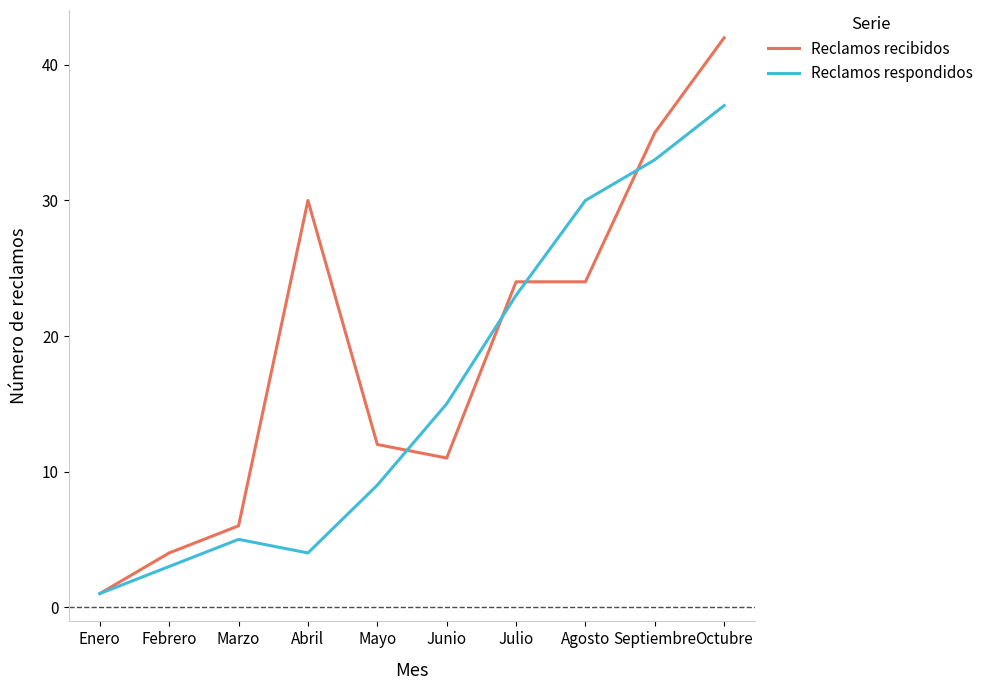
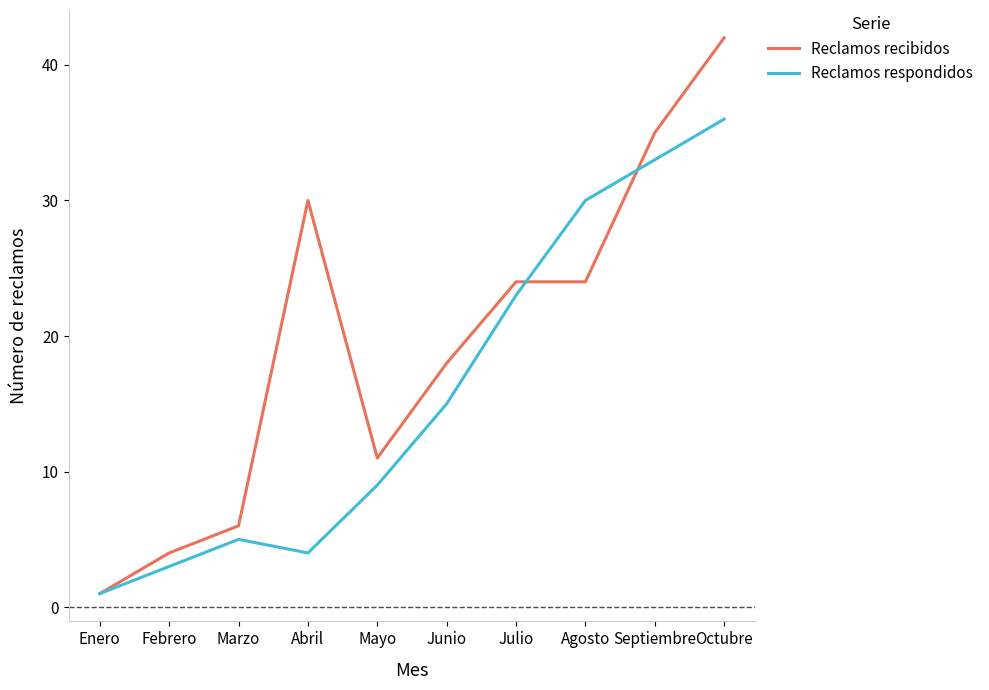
  {
    "Reclamos recibidos": {
      "Febrero": 4,
      "Marzo": 6,
      "Abril": 30,
-     "Mayo": 12,
-     "Junio": 11,
+     "Mayo": 11,
+     "Junio": 18,
      "Julio": 24,
      "Agosto": 24,
      "Septiembre": 35,
      "Octubre": 42
    },
    "Reclamos respondidos": {
      "Febrero": 3,
      "Marzo": 5,
      "Abril": 4,
      "Mayo": 9,
      "Junio": 15,
      "Julio": 23,
      "Agosto": 30,
      "Septiembre": 33,
-     "Octubre": 37
+     "Octubre": 36
    }
  }
